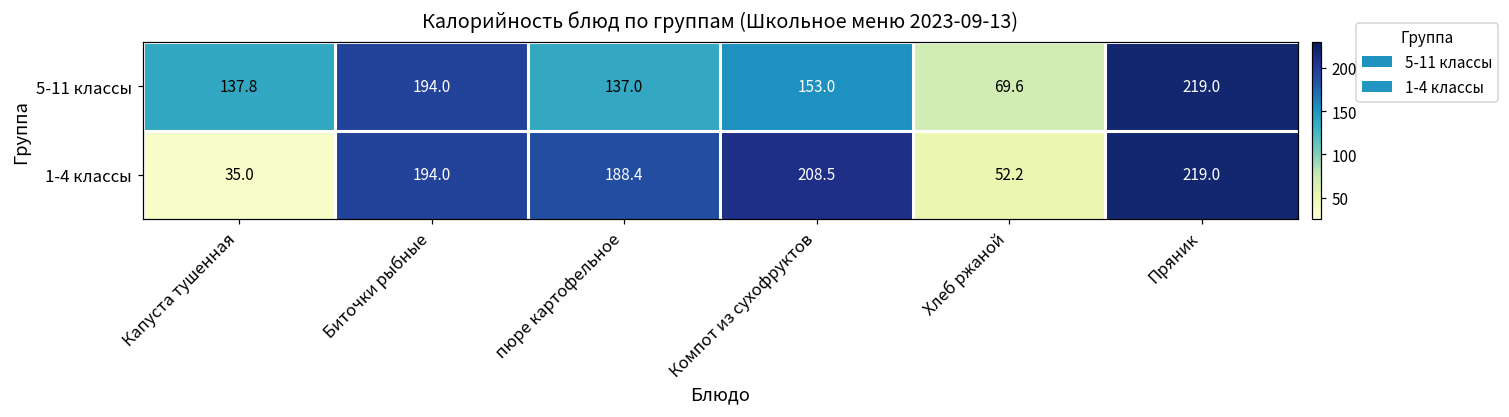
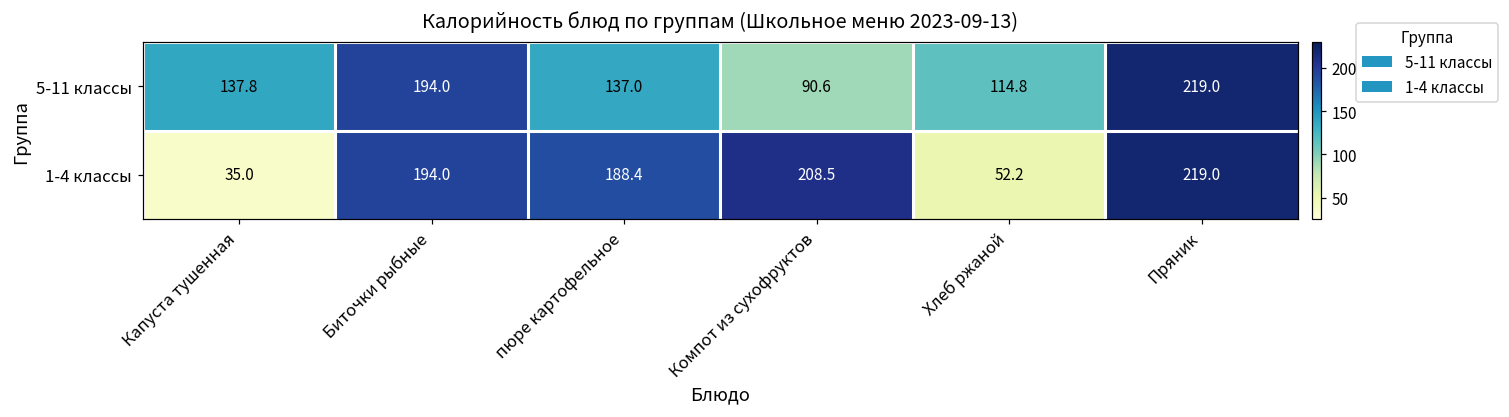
  {
    "5-11 классы": {
      "Капуста тушенная": 137.8,
      "Биточки рыбные": 194.0,
      "пюре картофельное": 137.0,
-     "Компот из сухофруктов": 153.0,
-     "Хлеб ржаной": 69.6,
+     "Компот из сухофруктов": 90.6,
+     "Хлеб ржаной": 114.8,
      "Пряник": 219.0
    },
    "1-4 классы": {
      "Капуста тушенная": 35.0,
      "Биточки рыбные": 194.0,
      "пюре картофельное": 188.4,
      "Компот из сухофруктов": 208.5,
      "Хлеб ржаной": 52.2,
      "Пряник": 219.0
    }
  }
